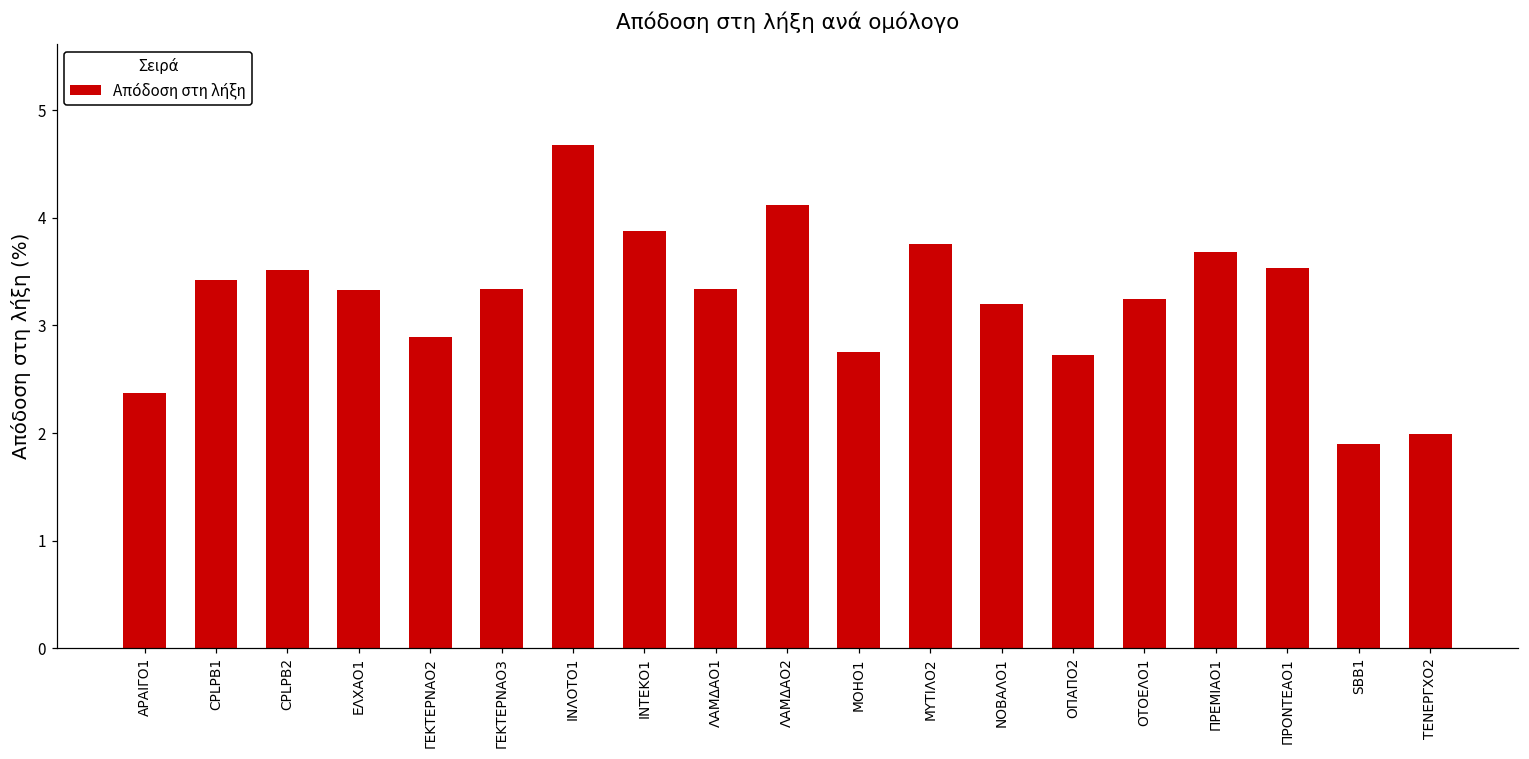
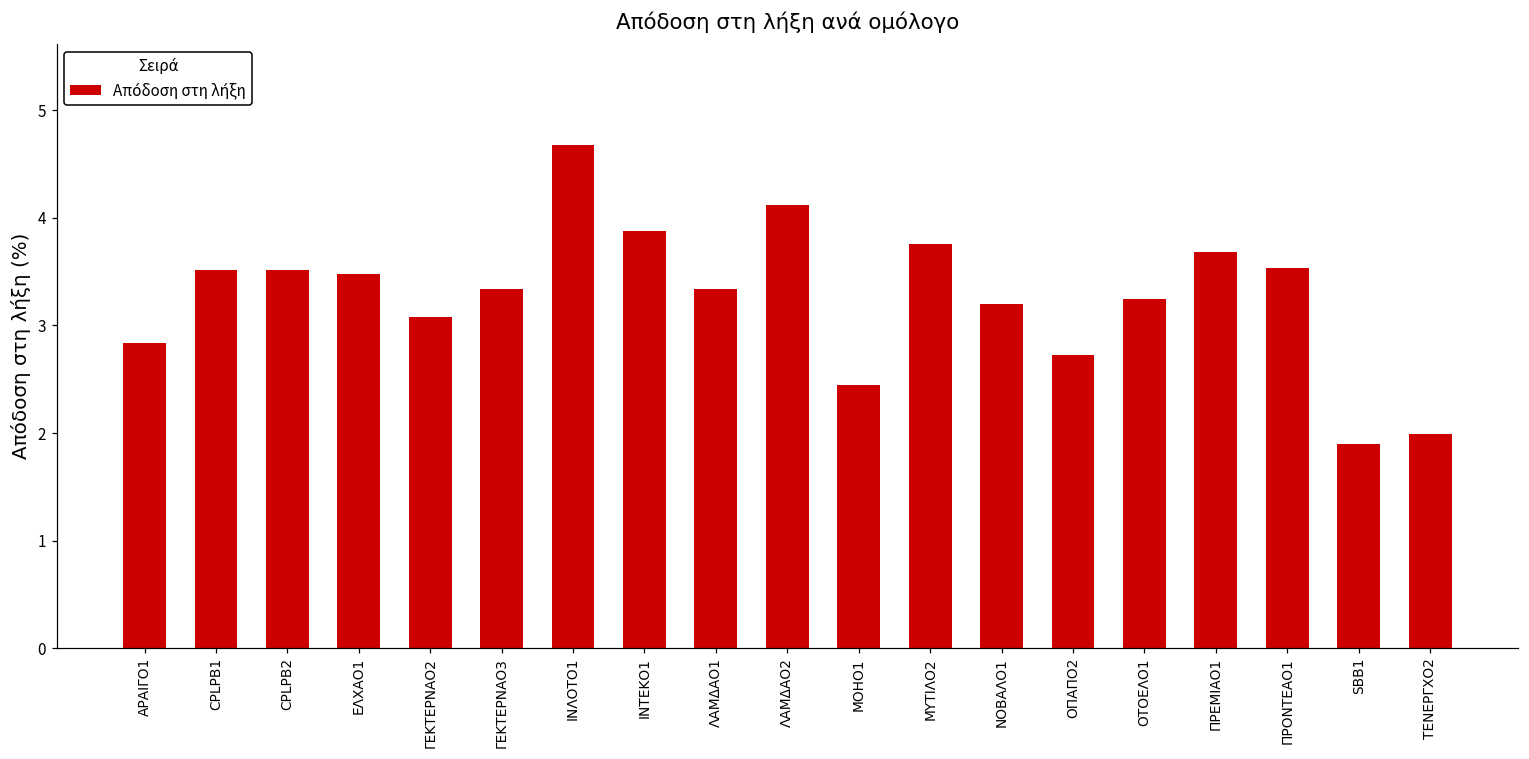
  {
-   "ΑΡΑΙΓΟ1": 2.4,
-   "CPLPB1": 3.4,
+   "ΑΡΑΙΓΟ1": 2.8,
+   "CPLPB1": 3.5,
    "CPLPB2": 3.5,
-   "ΕΛΧΑΟ1": 3.3,
-   "ΓΕΚΤΕΡΝΑΟ2": 2.9,
+   "ΕΛΧΑΟ1": 3.5,
+   "ΓΕΚΤΕΡΝΑΟ2": 3.1,
    "ΓΕΚΤΕΡΝΑΟ3": 3.3,
    "ΙΝΛΟΤΟ1": 4.7,
    "ΙΝΤΕΚΟ1": 3.9,
    "ΛΑΜΔΑΟ1": 3.3,
    "ΛΑΜΔΑΟ2": 4.1,
-   "ΜΟΗΟ1": 2.8,
+   "ΜΟΗΟ1": 2.5,
    "ΜΥΤΙΛΟ2": 3.8,
    "ΝΟΒΑΛΟ1": 3.2,
    "ΟΠΑΠΟ2": 2.7,
    "ΟΤΟΕΛΟ1": 3.3,
    "ΠΡΕΜΙΑΟ1": 3.7,
    "ΠΡΟΝΤΕΑΟ1": 3.5,
    "SBB1": 1.9,
    "ΤΕΝΕΡΓΧΟ2": 2.0
  }
